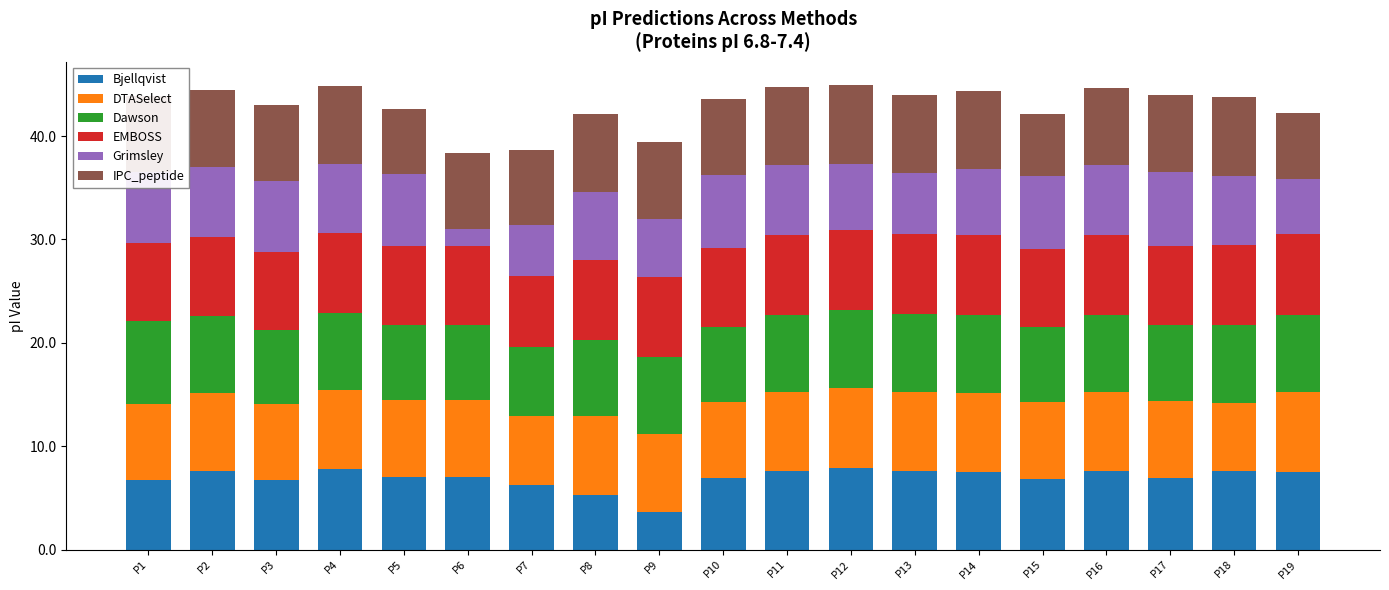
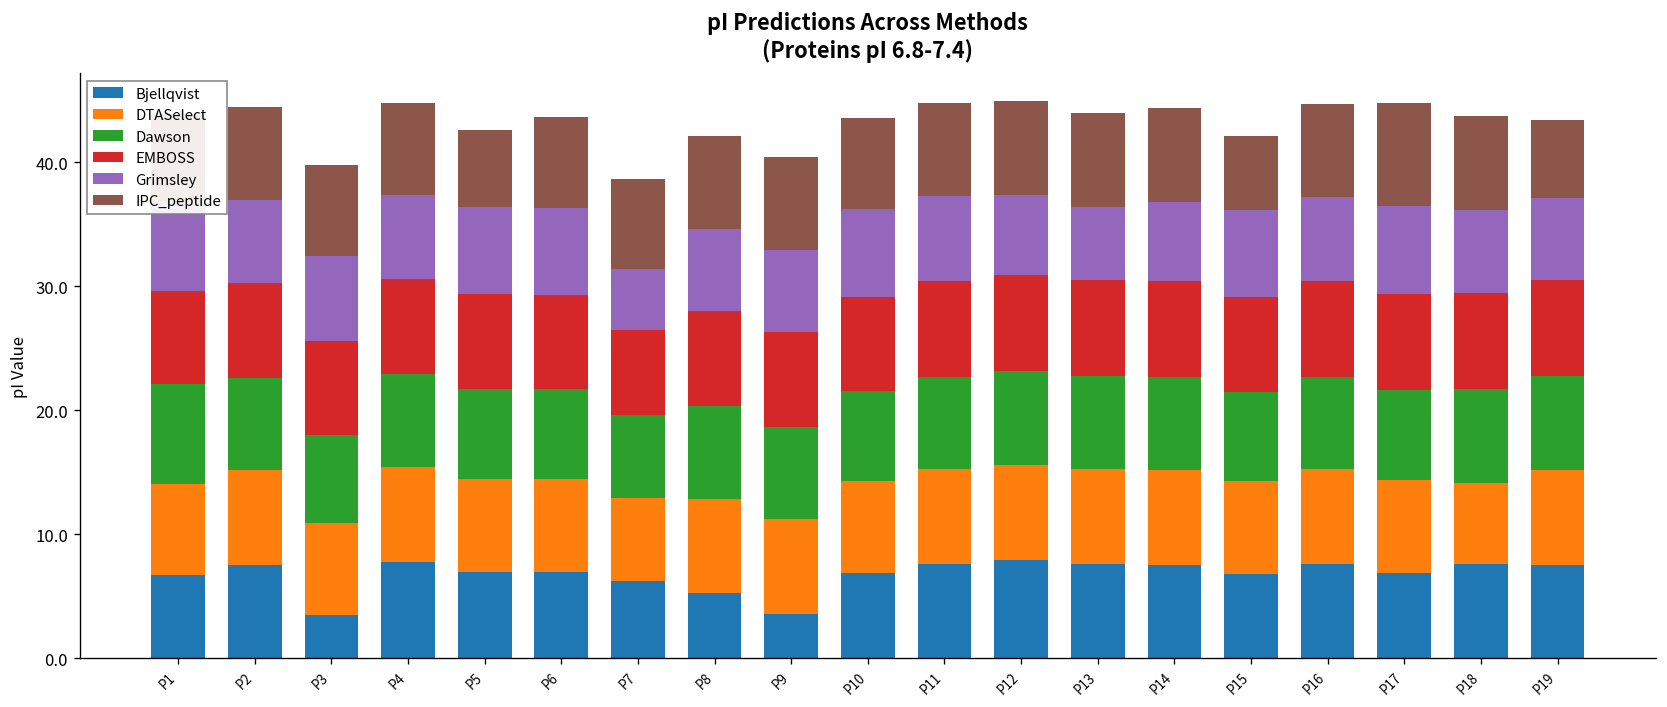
  {
    "Bjellqvist": {
      "P1": 6.7,
      "P2": 7.6,
-     "P3": 6.8,
+     "P3": 3.5,
      "P4": 7.8,
      "P5": 7.0,
      "P6": 7.0,
      "P7": 6.2,
      "P8": 5.3,
      "P9": 3.6,
      "P10": 6.9,
      "P11": 7.6,
      "P12": 7.9,
      "P13": 7.6,
      "P14": 7.5,
      "P15": 6.8,
      "P16": 7.6,
      "P17": 6.9,
      "P18": 7.6,
      "P19": 7.5
    },
    "DTASelect": {
      "P1": 7.4,
      "P2": 7.6,
      "P3": 7.4,
      "P4": 7.7,
      "P5": 7.5,
      "P6": 7.5,
      "P7": 6.7,
      "P8": 7.6,
      "P9": 7.6,
      "P10": 7.4,
      "P11": 7.7,
      "P12": 7.7,
      "P13": 7.7,
      "P14": 7.6,
      "P15": 7.5,
      "P16": 7.7,
      "P17": 7.5,
      "P18": 6.6,
      "P19": 7.7
    },
    "Dawson": {
      "P1": 8.1,
      "P2": 7.4,
      "P3": 7.2,
      "P4": 7.4,
      "P5": 7.2,
      "P6": 7.2,
      "P7": 6.7,
      "P8": 7.4,
      "P9": 7.4,
      "P10": 7.2,
      "P11": 7.5,
      "P12": 7.5,
      "P13": 7.5,
      "P14": 7.5,
      "P15": 7.2,
      "P16": 7.5,
      "P17": 7.3,
      "P18": 7.5,
      "P19": 7.5
    },
    "EMBOSS": {
      "P1": 7.5,
      "P2": 7.7,
      "P3": 7.5,
      "P4": 7.7,
      "P5": 7.6,
      "P6": 7.6,
      "P7": 6.8,
      "P8": 7.7,
      "P9": 7.7,
      "P10": 7.6,
      "P11": 7.7,
      "P12": 7.8,
      "P13": 7.8,
      "P14": 7.7,
      "P15": 7.6,
      "P16": 7.7,
      "P17": 7.7,
      "P18": 7.8,
      "P19": 7.8
    },
    "Grimsley": {
      "P2": 6.7,
      "P3": 6.9,
      "P4": 6.7,
      "P5": 7.0,
-     "P6": 1.6,
+     "P6": 7.0,
      "P7": 5.0,
      "P8": 6.6,
-     "P9": 5.6,
+     "P9": 6.6,
      "P10": 7.0,
      "P11": 6.8,
      "P12": 6.4,
      "P13": 5.9,
      "P14": 6.4,
      "P15": 7.0,
      "P16": 6.8,
      "P17": 7.1,
      "P18": 6.7,
-     "P19": 5.4
+     "P19": 6.6
    },
    "IPC_peptide": {
      "P2": 7.5,
      "P3": 7.3,
      "P4": 7.5,
      "P5": 6.2,
      "P6": 7.4,
      "P7": 7.2,
      "P8": 7.5,
      "P9": 7.5,
      "P10": 7.4,
      "P11": 7.5,
      "P12": 7.6,
      "P13": 7.6,
      "P14": 7.6,
      "P15": 6.0,
      "P16": 7.5,
-     "P17": 7.5,
+     "P17": 8.3,
      "P18": 7.6,
      "P19": 6.3
    }
  }
